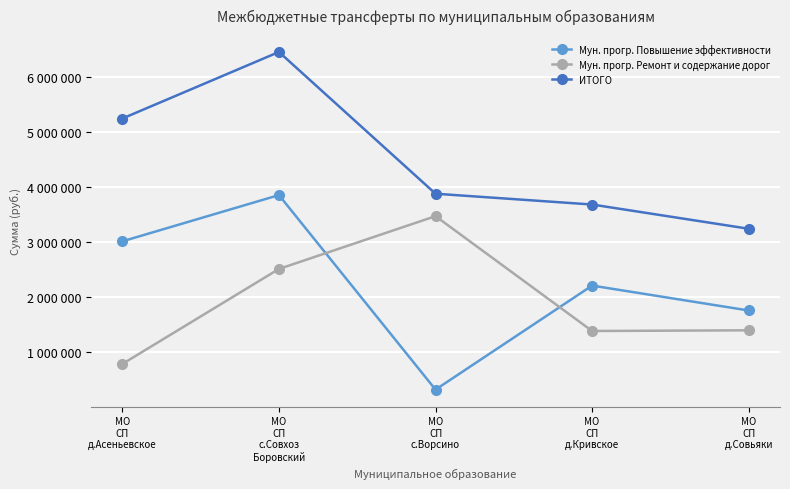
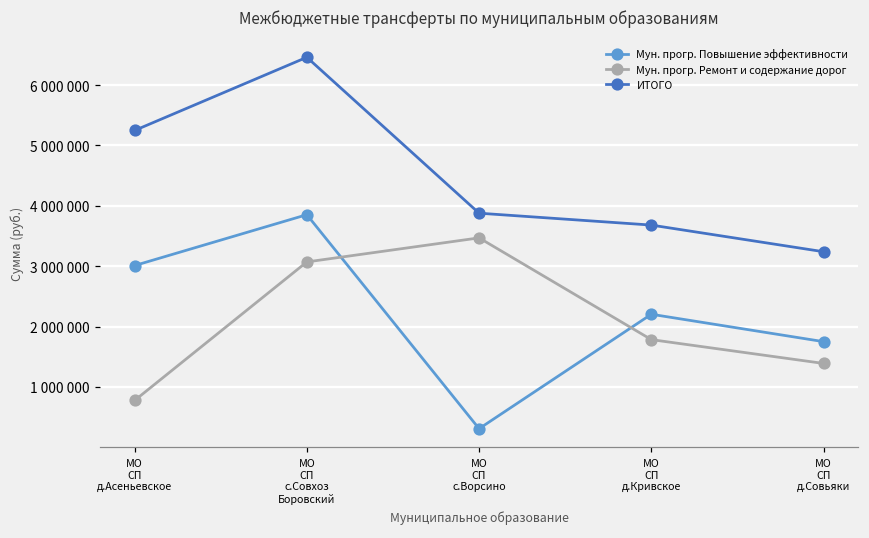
  {
    "Мун. прогр. Ремонт и содержание дорог": {
      "МО СП д.Асеньевское": 800000,
-     "МО СП с.Совхоз Боровский": 2500000,
+     "МО СП с.Совхоз Боровский": 3100000,
      "МО СП с.Ворсино": 3500000,
-     "МО СП д.Кривское": 1400000,
+     "МО СП д.Кривское": 1800000,
      "МО СП д.Совьяки": 1400000
    }
  }
